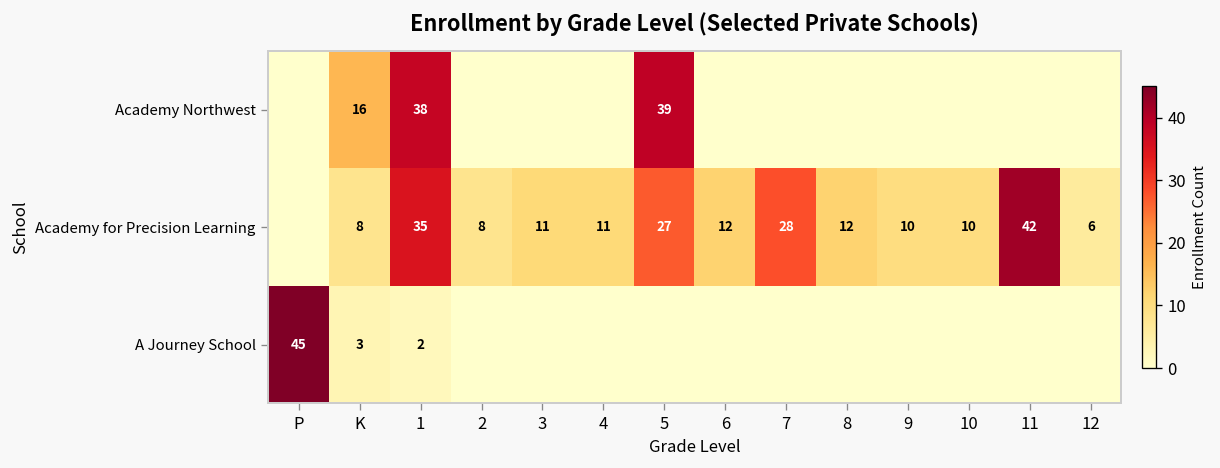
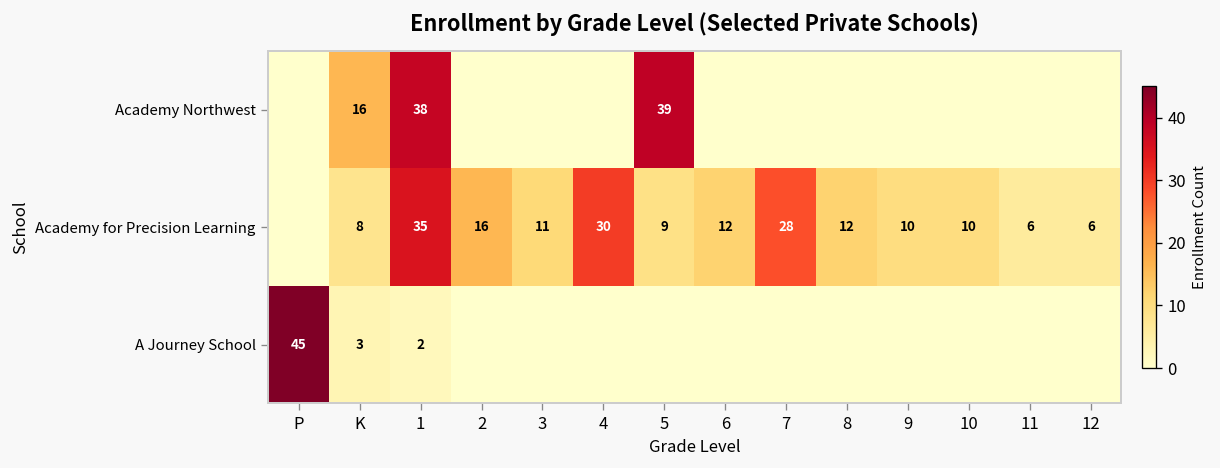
  {
    "Academy Northwest": {
      "K": 16,
      "1": 38,
      "5": 39
    },
    "Academy for Precision Learning": {
      "K": 8,
      "1": 35,
-     "2": 8,
+     "2": 16,
      "3": 11,
-     "4": 11,
-     "5": 27,
+     "4": 30,
+     "5": 9,
      "6": 12,
      "7": 28,
      "8": 12,
      "9": 10,
      "10": 10,
-     "11": 42,
+     "11": 6,
      "12": 6
    },
    "A Journey School": {
      "P": 45,
      "K": 3,
      "1": 2
    }
  }
